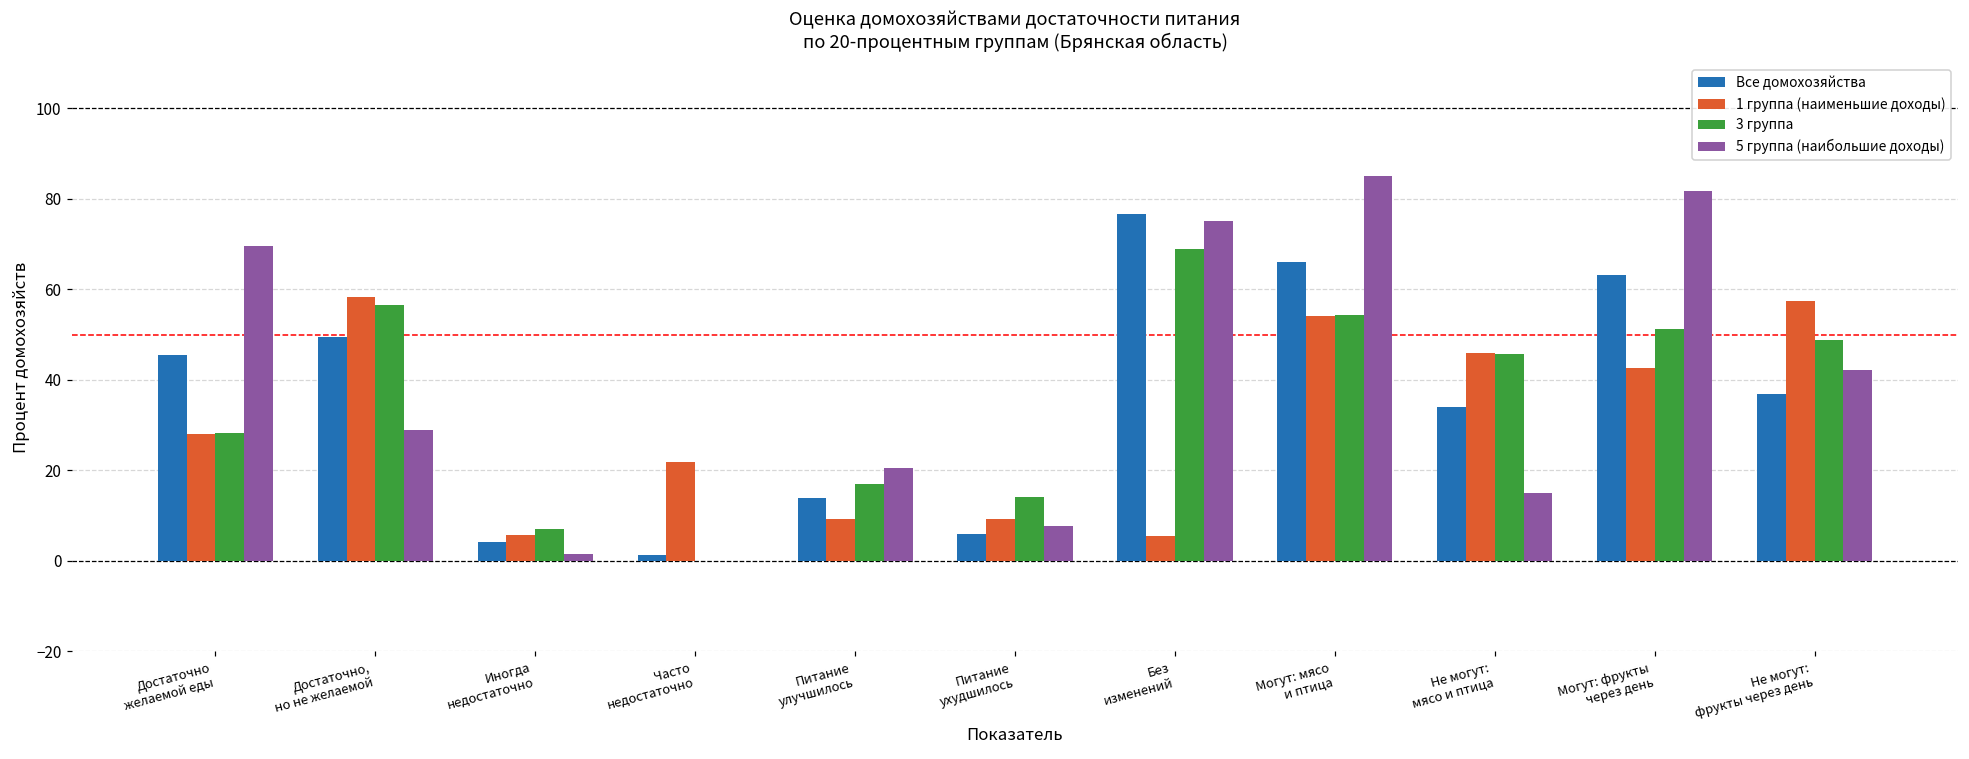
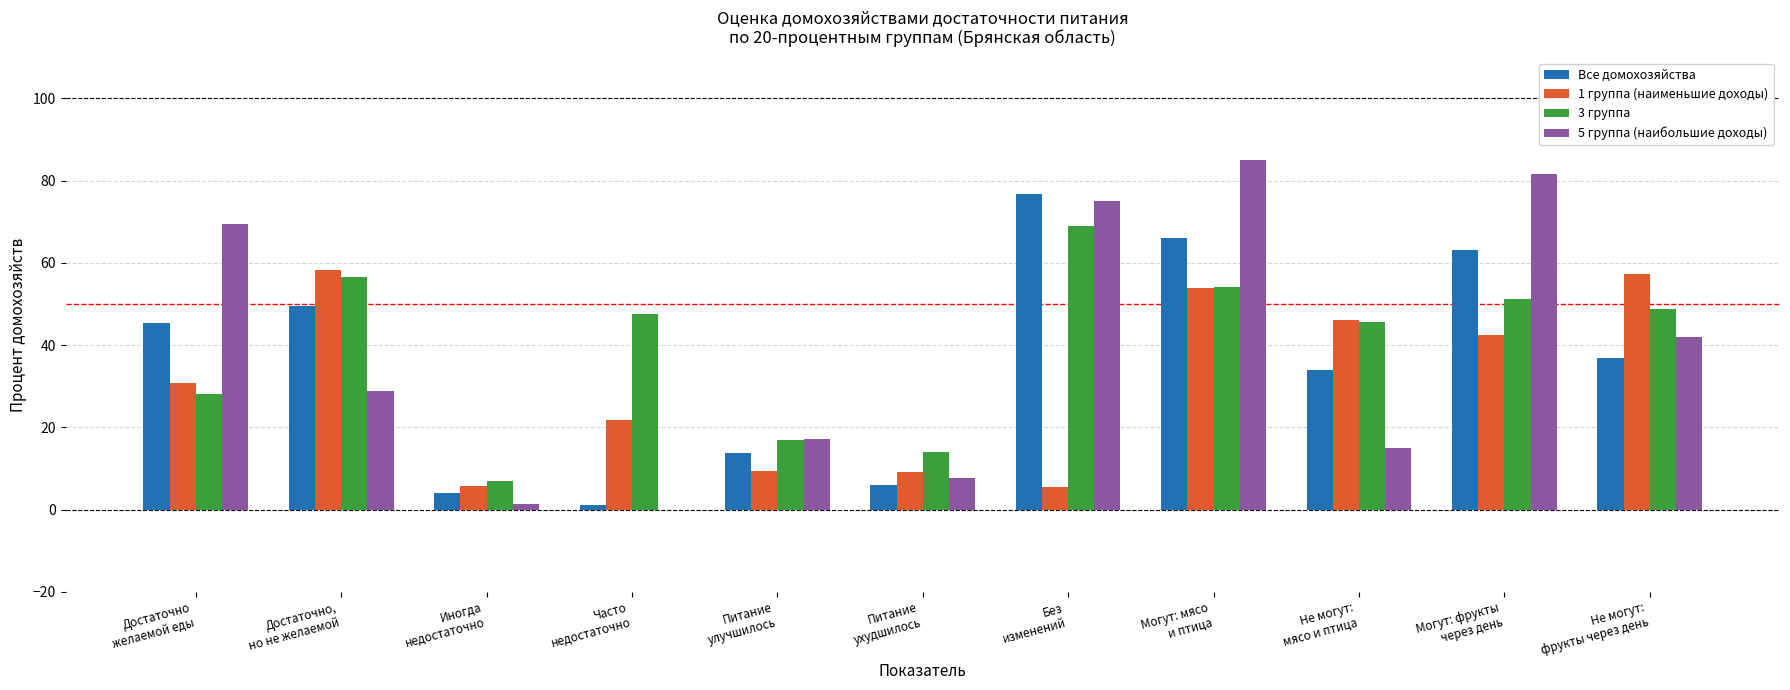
  {
    "Все домохозяйства": {
      "Достаточно желаемой еды": 45,
      "Достаточно, но не желаемой": 49,
      "Иногда недостаточно": 4,
      "Часто недостаточно": 1,
      "Питание улучшилось": 14,
      "Питание ухудшилось": 6,
      "Без изменений": 77,
      "Могут: мясо и птица": 66,
      "Не могут: мясо и птица": 34,
      "Могут: фрукты через день": 63,
      "Не могут: фрукты через день": 37
    },
    "1 группа (наименьшие доходы)": {
-     "Достаточно желаемой еды": 28,
+     "Достаточно желаемой еды": 31,
      "Достаточно, но не желаемой": 58,
      "Иногда недостаточно": 6,
      "Часто недостаточно": 22,
      "Питание улучшилось": 9,
      "Питание ухудшилось": 9,
      "Без изменений": 6,
      "Могут: мясо и птица": 54,
      "Не могут: мясо и птица": 46,
      "Могут: фрукты через день": 43,
      "Не могут: фрукты через день": 57
    },
    "3 группа": {
      "Достаточно желаемой еды": 28,
      "Достаточно, но не желаемой": 57,
      "Иногда недостаточно": 7,
-     "Часто недостаточно": 0,
+     "Часто недостаточно": 48,
      "Питание улучшилось": 17,
      "Питание ухудшилось": 14,
      "Без изменений": 69,
      "Могут: мясо и птица": 54,
      "Не могут: мясо и птица": 46,
      "Могут: фрукты через день": 51,
      "Не могут: фрукты через день": 49
    },
    "5 группа (наибольшие доходы)": {
      "Достаточно желаемой еды": 70,
      "Достаточно, но не желаемой": 29,
      "Иногда недостаточно": 1,
      "Часто недостаточно": 0,
-     "Питание улучшилось": 20,
+     "Питание улучшилось": 17,
      "Питание ухудшилось": 8,
      "Без изменений": 75,
      "Могут: мясо и птица": 85,
      "Не могут: мясо и птица": 15,
      "Могут: фрукты через день": 82,
      "Не могут: фрукты через день": 42
    }
  }
